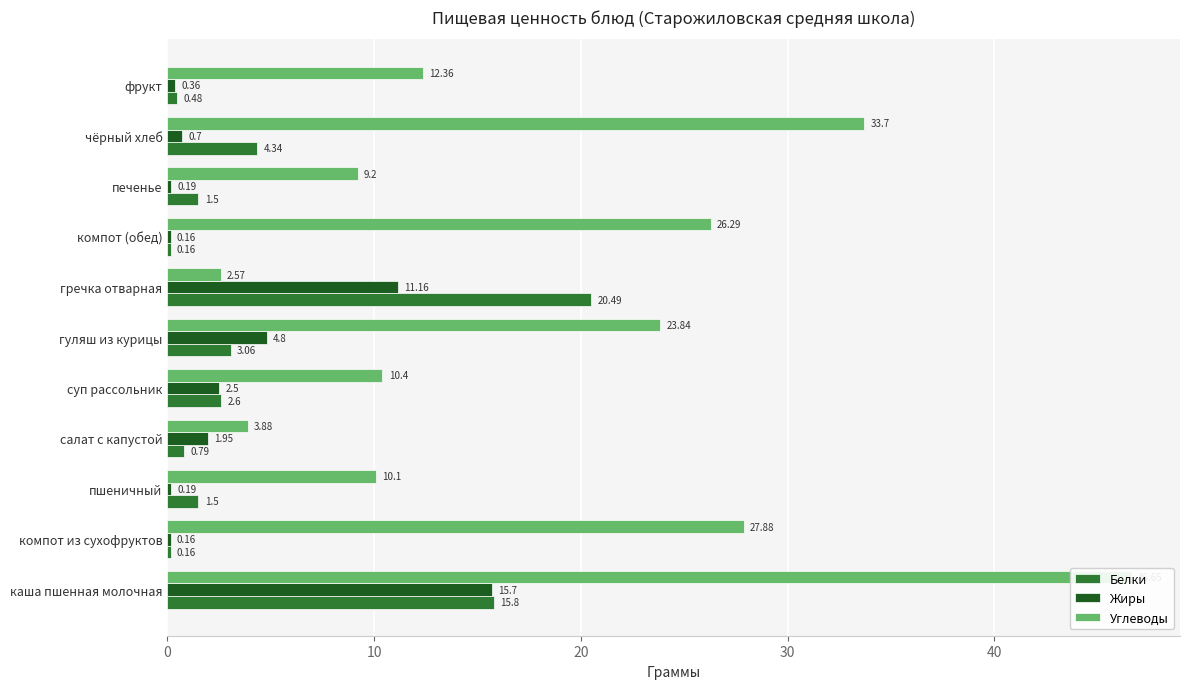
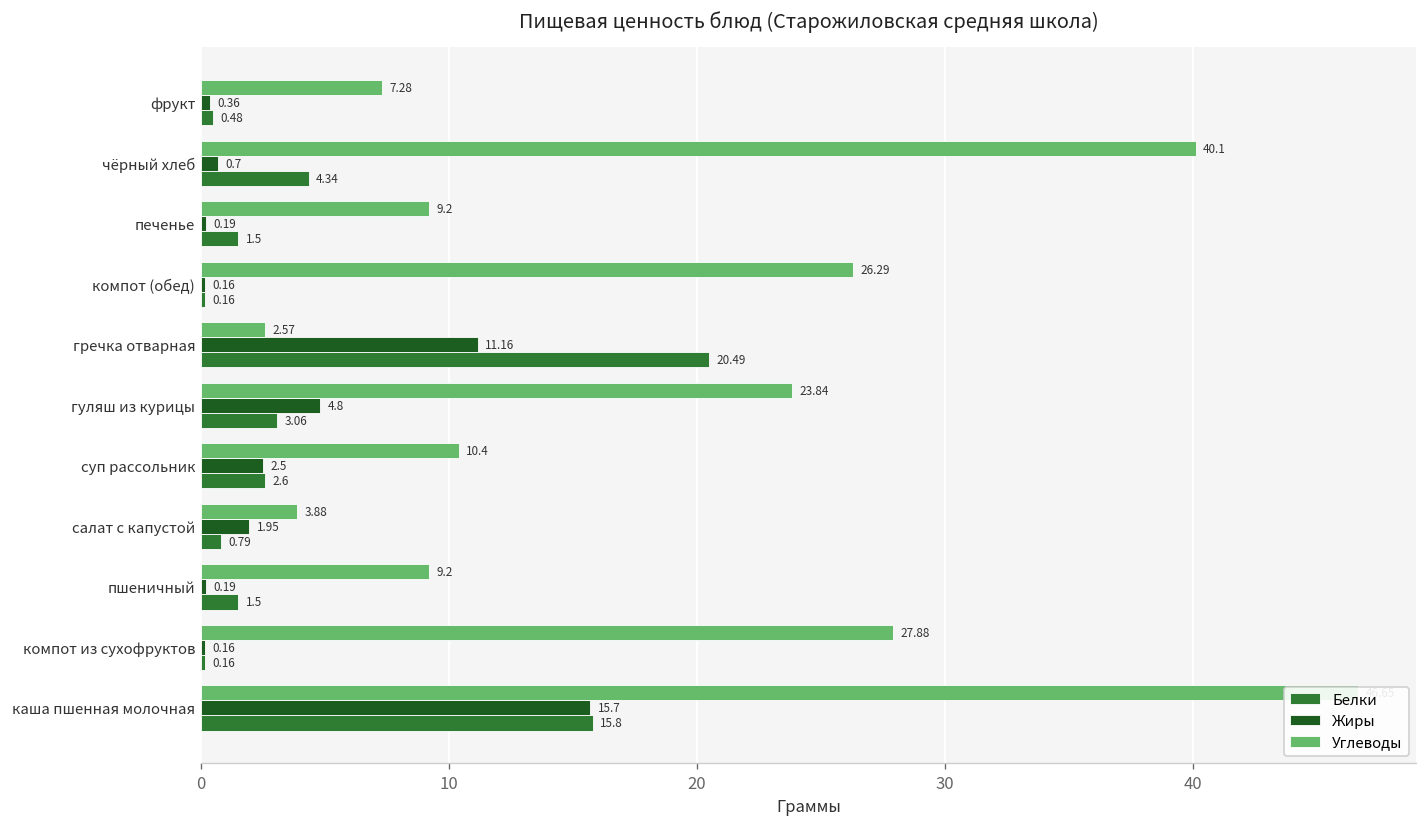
  {
    "Углеводы": {
-     "фрукт": 12.36,
-     "чёрный хлеб": 33.7,
+     "фрукт": 7.28,
+     "чёрный хлеб": 40.1,
      "печенье": 9.2,
      "компот (обед)": 26.29,
      "гречка отварная": 2.57,
      "гуляш из курицы": 23.84,
      "суп рассольник": 10.4,
      "салат с капустой": 3.88,
-     "пшеничный": 10.1,
+     "пшеничный": 9.2,
      "компот из сухофруктов": 27.88
    }
  }
